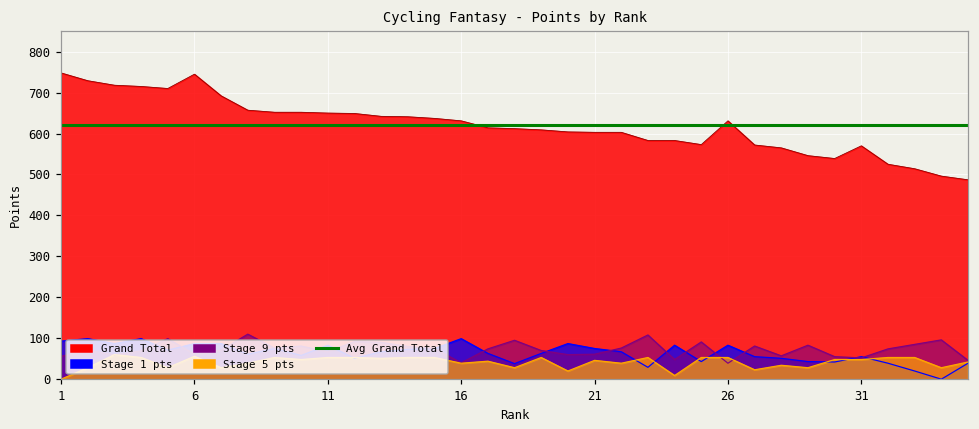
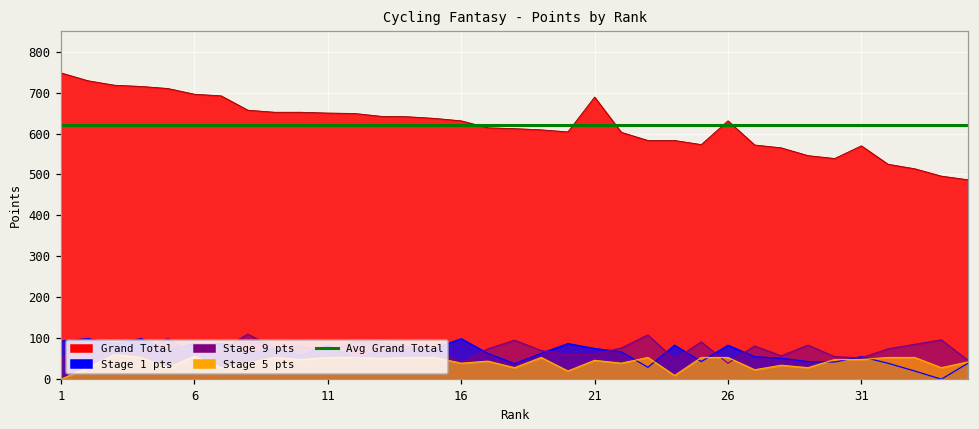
  {
    "Grand Total": {
      "1": 750,
-     "6": 750,
+     "6": 700,
      "11": 650,
      "16": 630,
-     "21": 600,
+     "21": 690,
      "26": 630,
      "31": 570
    }
  }
